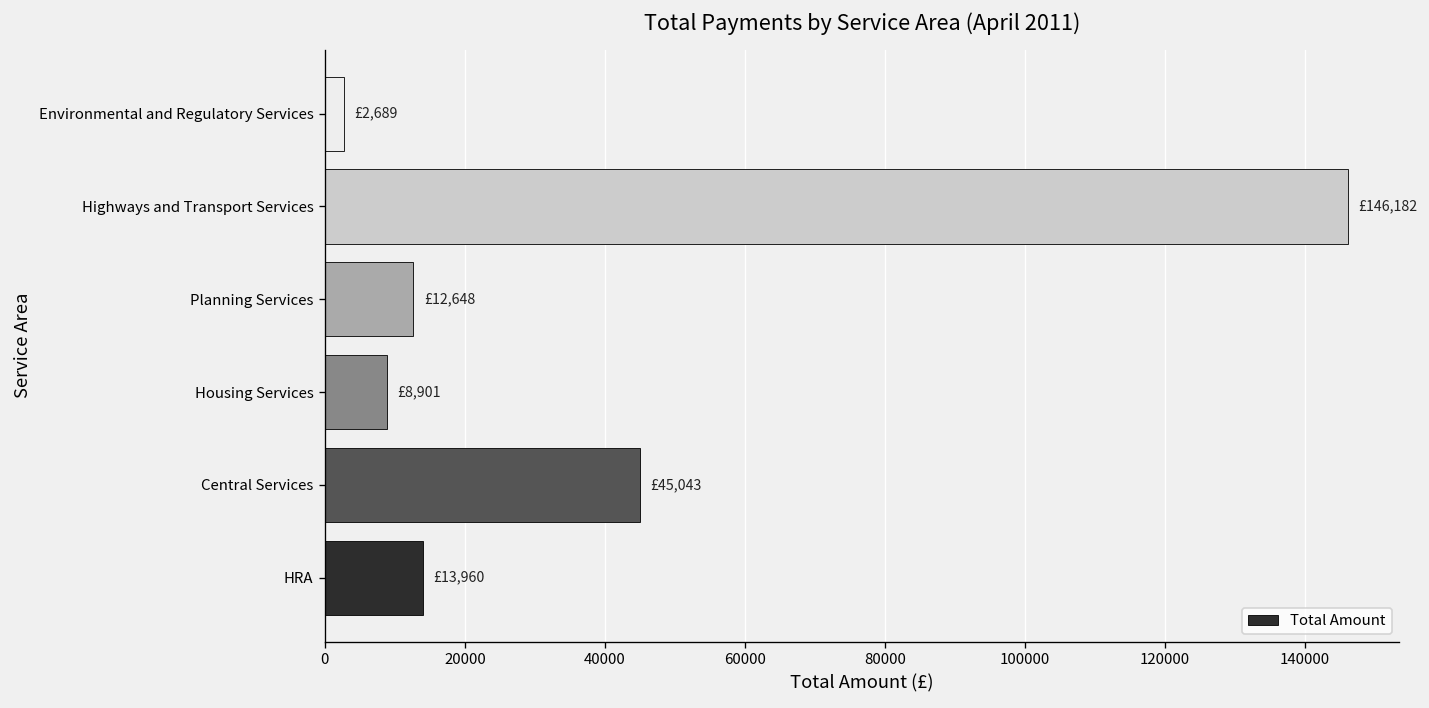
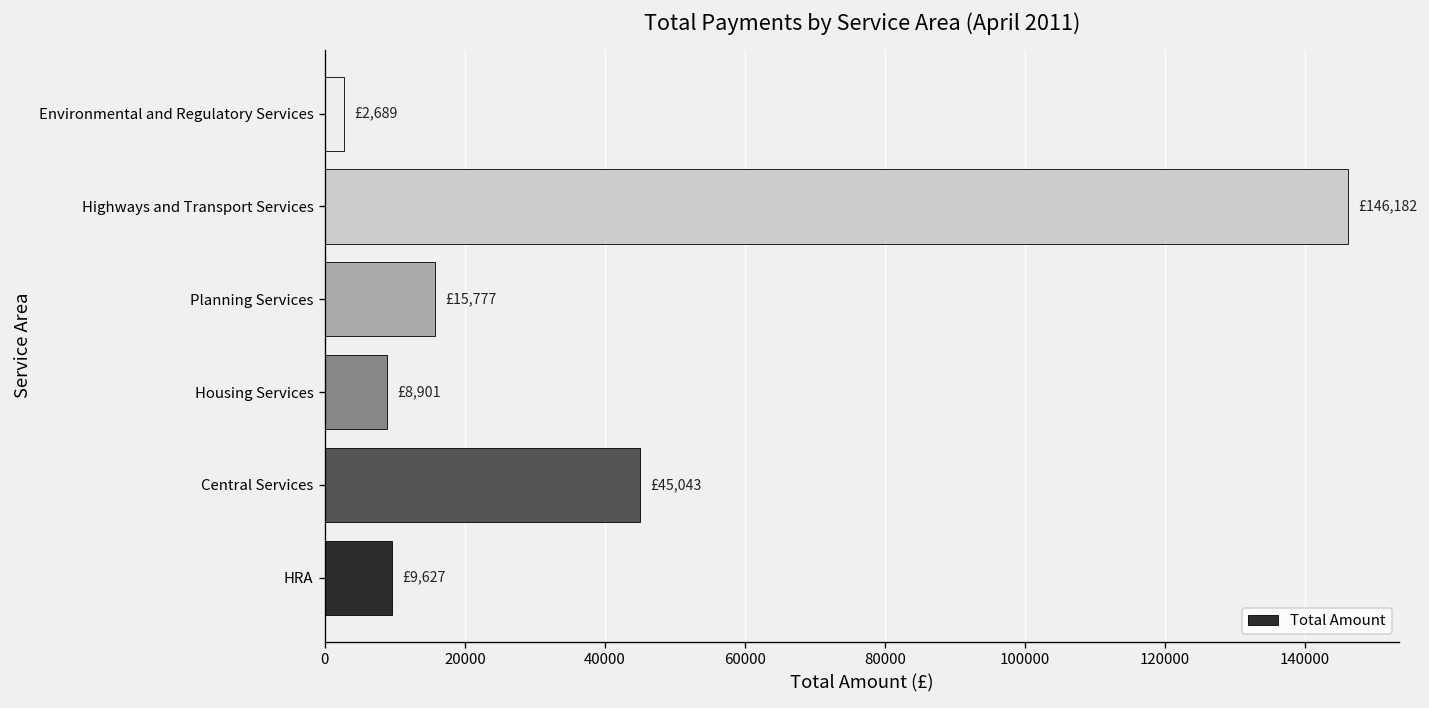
  {
    "Environmental and Regulatory Services": "£2,689",
    "Highways and Transport Services": "£146,182",
-   "Planning Services": "£12,648",
+   "Planning Services": "£15,777",
    "Housing Services": "£8,901",
    "Central Services": "£45,043",
-   "HRA": "£13,960"
+   "HRA": "£9,627"
  }
